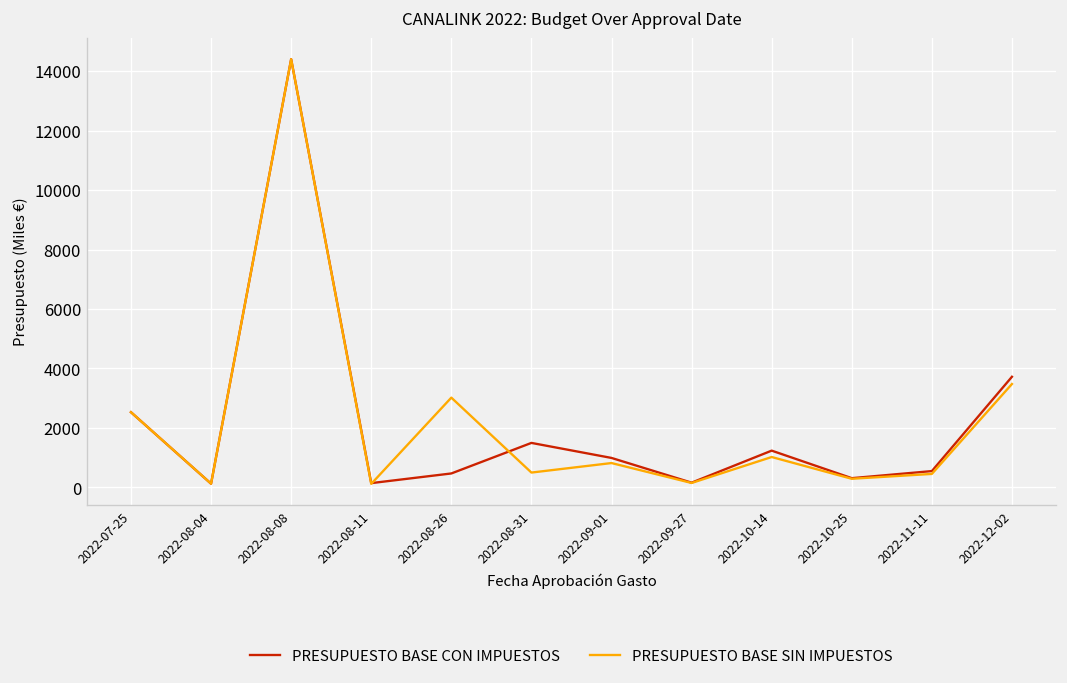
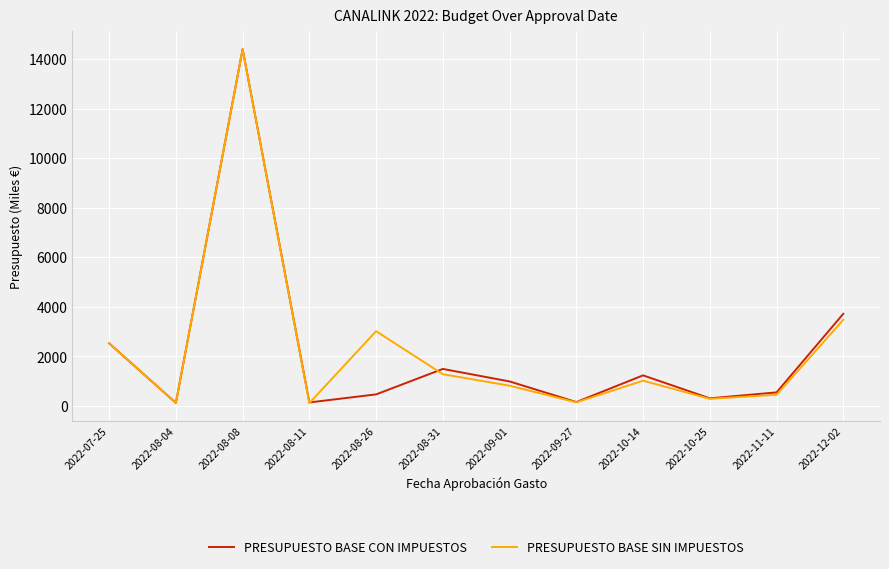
  {
    "PRESUPUESTO BASE CON IMPUESTOS": {
      "2022-08-26": 500,
      "2022-08-31": 1500,
      "2022-09-01": 1000,
      "2022-10-14": 1200,
      "2022-12-02": 3700
    },
    "PRESUPUESTO BASE SIN IMPUESTOS": {
      "2022-08-26": 3000,
-     "2022-08-31": 500,
+     "2022-08-31": 1300,
      "2022-09-01": 800,
      "2022-10-14": 1000,
      "2022-12-02": 3500
    }
  }
